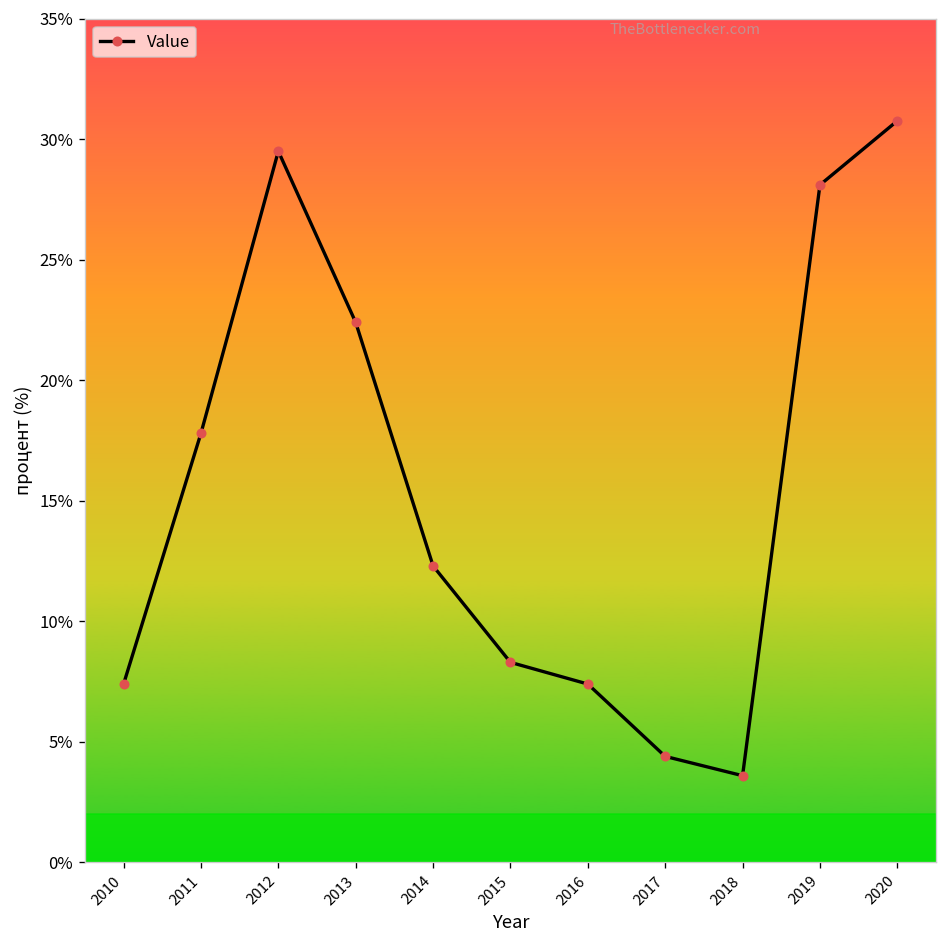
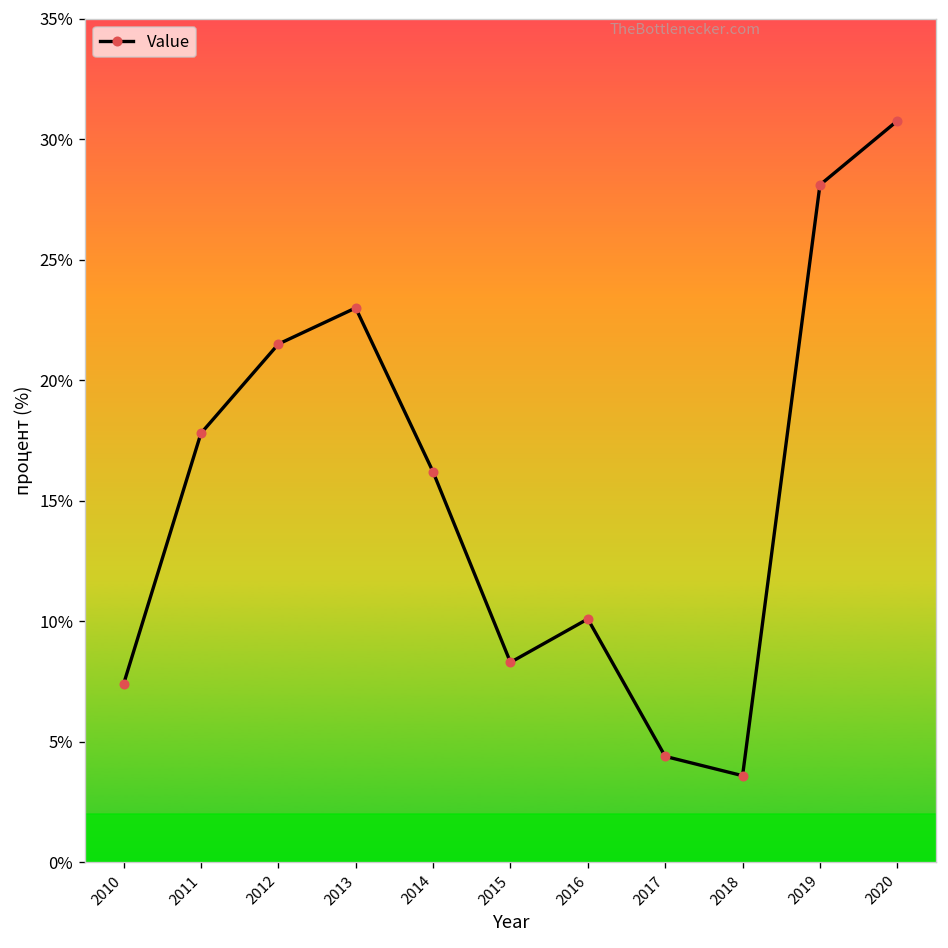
  {
    "2010": "7.4%",
    "2011": "17.8%",
-   "2012": "29.5%",
-   "2013": "22.4%",
-   "2014": "12.3%",
+   "2012": "21.5%",
+   "2013": "23.0%",
+   "2014": "16.2%",
    "2015": "8.3%",
-   "2016": "7.4%",
+   "2016": "10.1%",
    "2017": "4.4%",
    "2018": "3.6%",
    "2019": "28.1%",
    "2020": "30.8%"
  }
